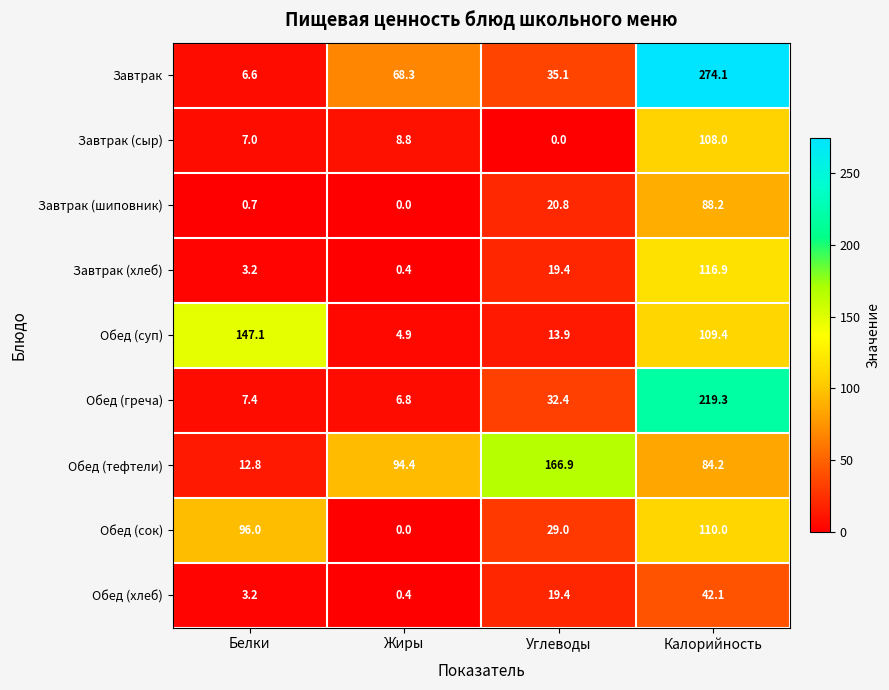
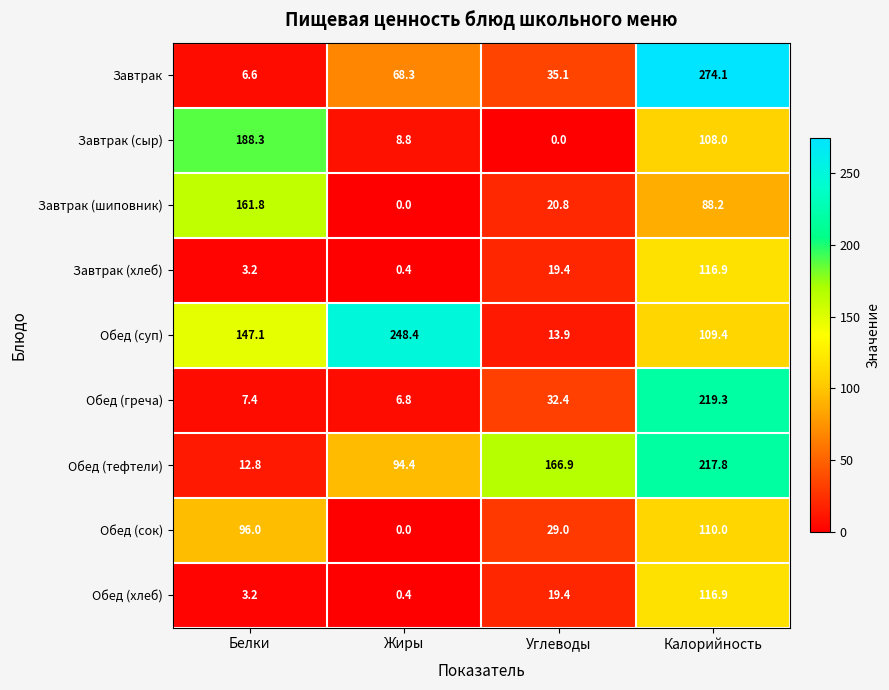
  {
    "Завтрак": {
      "Белки": 6.6,
      "Жиры": 68.3,
      "Углеводы": 35.1,
      "Калорийность": 274.1
    },
    "Завтрак (сыр)": {
-     "Белки": 7.0,
+     "Белки": 188.3,
      "Жиры": 8.8,
      "Углеводы": 0.0,
      "Калорийность": 108.0
    },
    "Завтрак (шиповник)": {
-     "Белки": 0.7,
+     "Белки": 161.8,
      "Жиры": 0.0,
      "Углеводы": 20.8,
      "Калорийность": 88.2
    },
    "Завтрак (хлеб)": {
      "Белки": 3.2,
      "Жиры": 0.4,
      "Углеводы": 19.4,
      "Калорийность": 116.9
    },
    "Обед (суп)": {
      "Белки": 147.1,
-     "Жиры": 4.9,
+     "Жиры": 248.4,
      "Углеводы": 13.9,
      "Калорийность": 109.4
    },
    "Обед (греча)": {
      "Белки": 7.4,
      "Жиры": 6.8,
      "Углеводы": 32.4,
      "Калорийность": 219.3
    },
    "Обед (тефтели)": {
      "Белки": 12.8,
      "Жиры": 94.4,
      "Углеводы": 166.9,
-     "Калорийность": 84.2
+     "Калорийность": 217.8
    },
    "Обед (сок)": {
      "Белки": 96.0,
      "Жиры": 0.0,
      "Углеводы": 29.0,
      "Калорийность": 110.0
    },
    "Обед (хлеб)": {
      "Белки": 3.2,
      "Жиры": 0.4,
      "Углеводы": 19.4,
-     "Калорийность": 42.1
+     "Калорийность": 116.9
    }
  }
